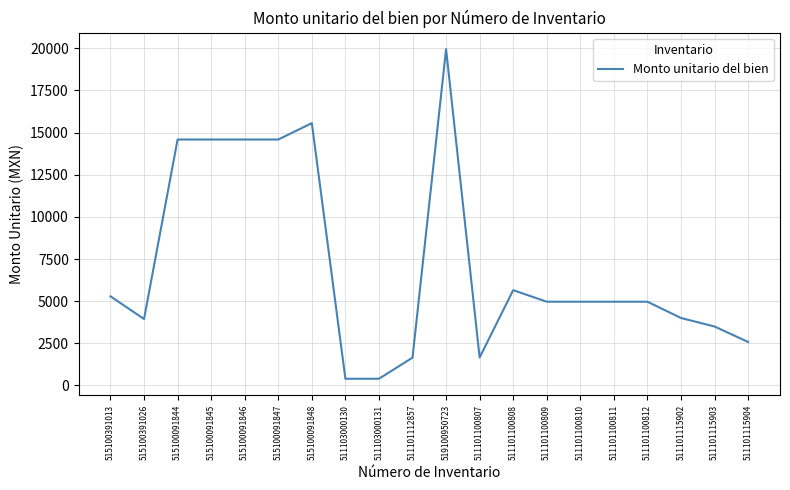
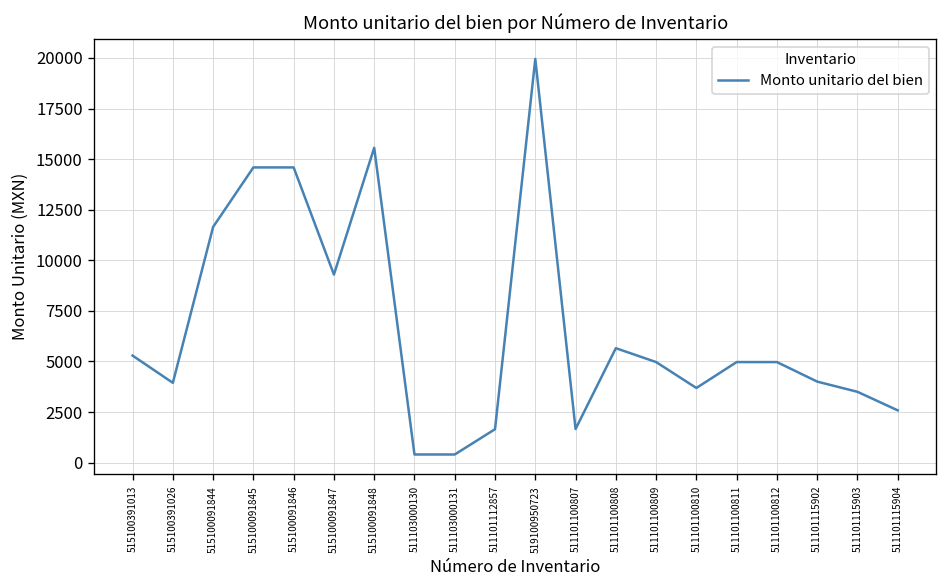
  {
    "515100391013": 5300,
    "515100391026": 3900,
-   "515100091844": 14600,
+   "515100091844": 11600,
    "515100091845": 14600,
    "515100091846": 14600,
-   "515100091847": 14600,
+   "515100091847": 9300,
    "515100091848": 15600,
    "511103000130": 400,
    "511103000131": 400,
    "511101112857": 1700,
    "519100950723": 20000,
    "511101100807": 1700,
    "511101100808": 5700,
    "511101100809": 5000,
-   "511101100810": 5000,
+   "511101100810": 3700,
    "511101100811": 5000,
    "511101100812": 5000,
    "511101115902": 4000,
    "511101115903": 3500,
    "511101115904": 2600
  }
